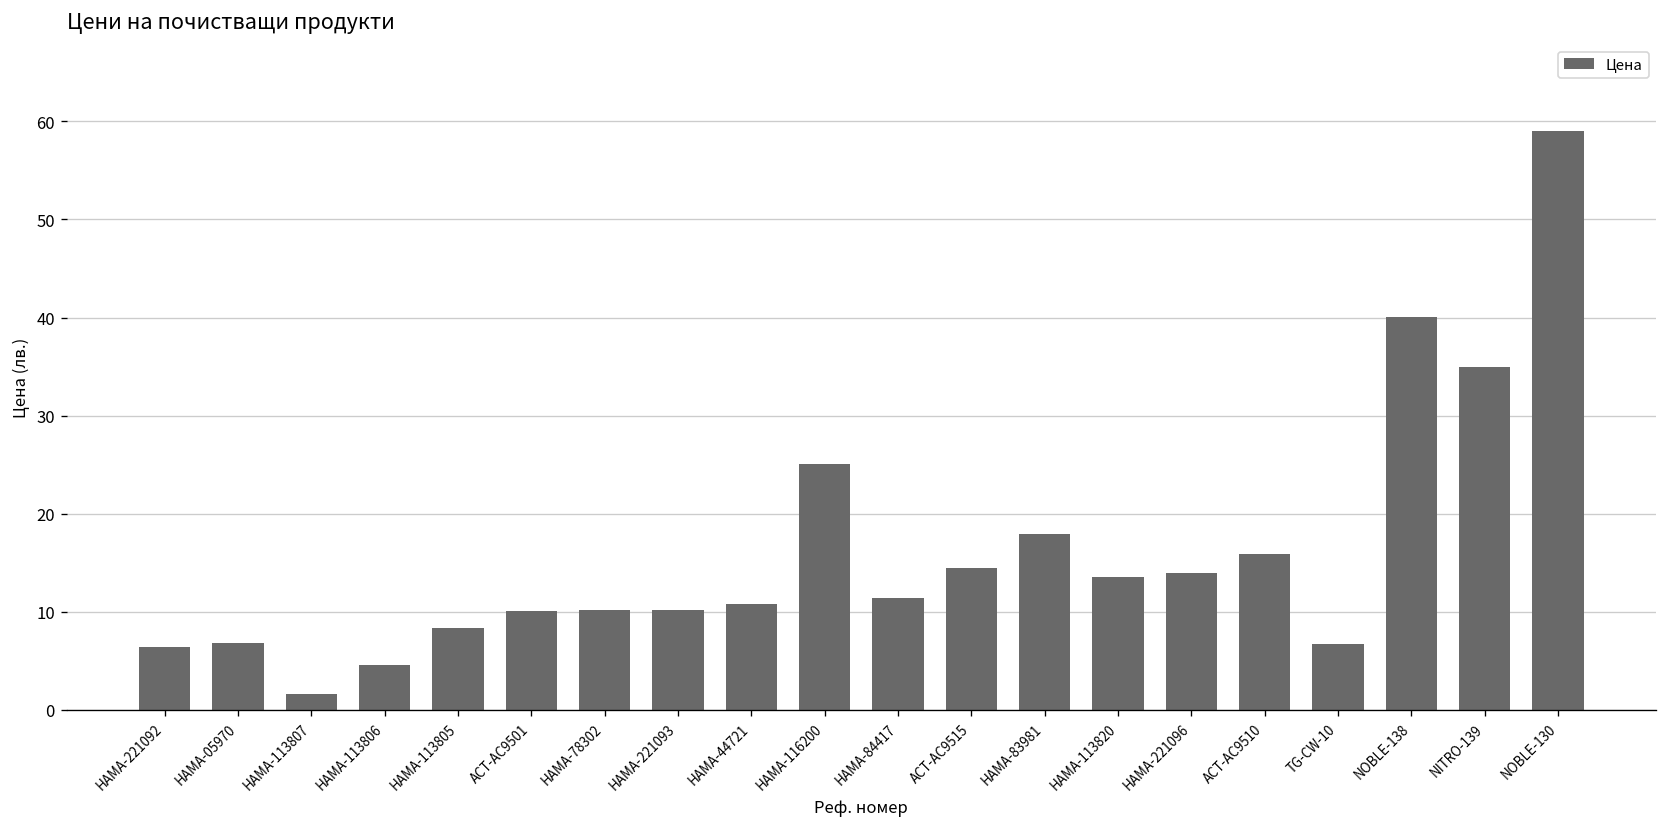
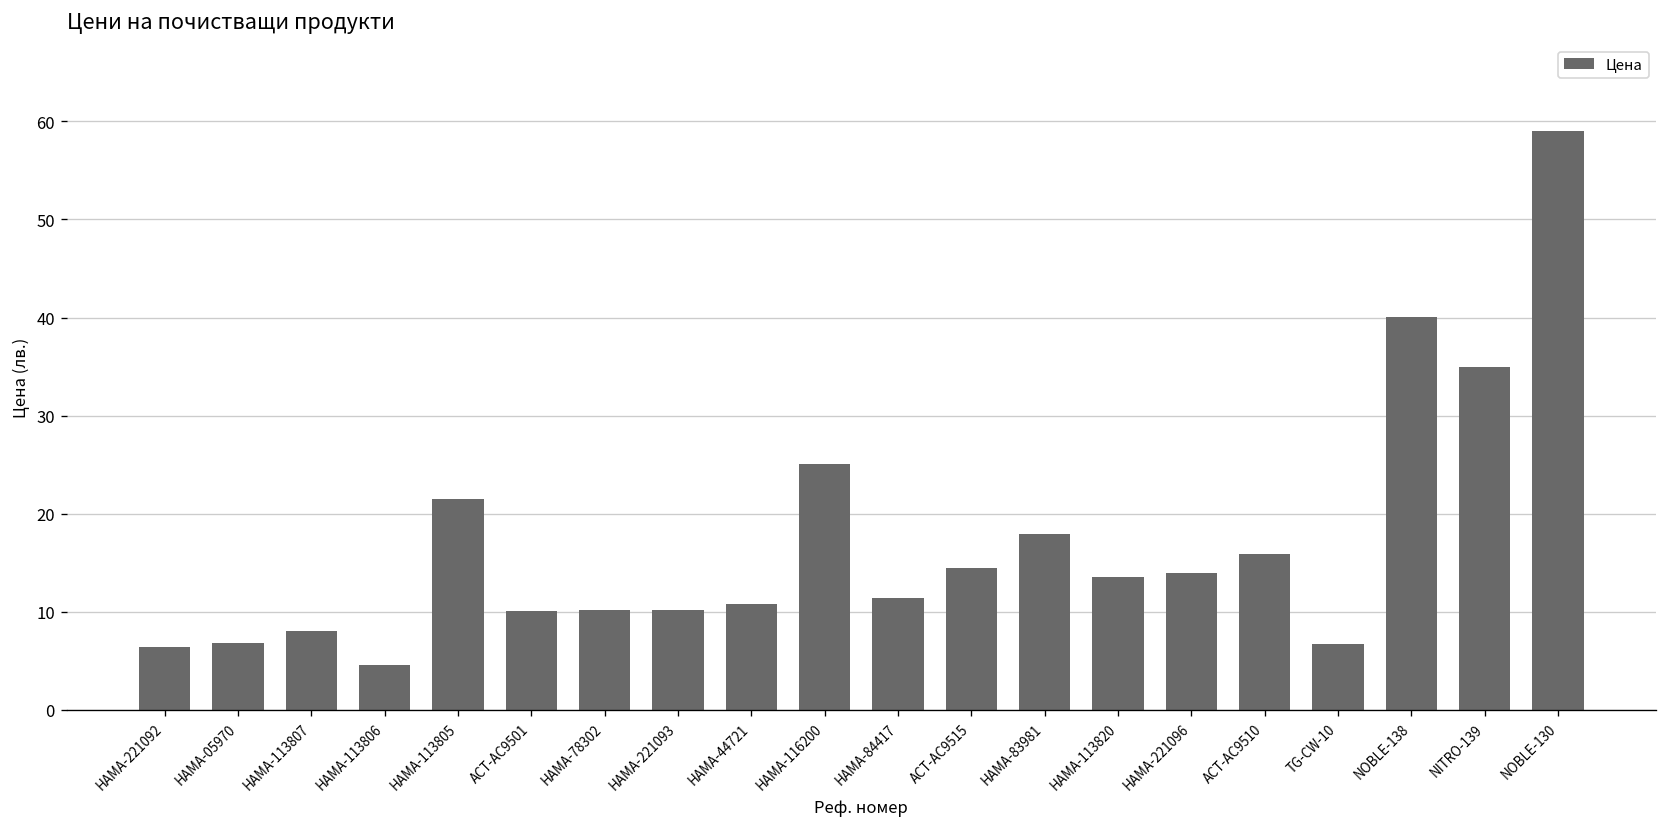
  {
    "HAMA-221092": 6,
    "HAMA-05970": 7,
-   "HAMA-113807": 2,
+   "HAMA-113807": 8,
    "HAMA-113806": 5,
-   "HAMA-113805": 8,
+   "HAMA-113805": 22,
    "ACT-AC9501": 10,
    "HAMA-78302": 10,
    "HAMA-221093": 10,
    "HAMA-44721": 11,
    "HAMA-116200": 25,
    "HAMA-84417": 11,
    "ACT-AC9515": 14,
    "HAMA-83981": 18,
    "HAMA-113820": 14,
    "HAMA-221096": 14,
    "ACT-AC9510": 16,
    "TG-CW-10": 7,
    "NOBLE-138": 40,
    "NITRO-139": 35,
    "NOBLE-130": 59
  }
